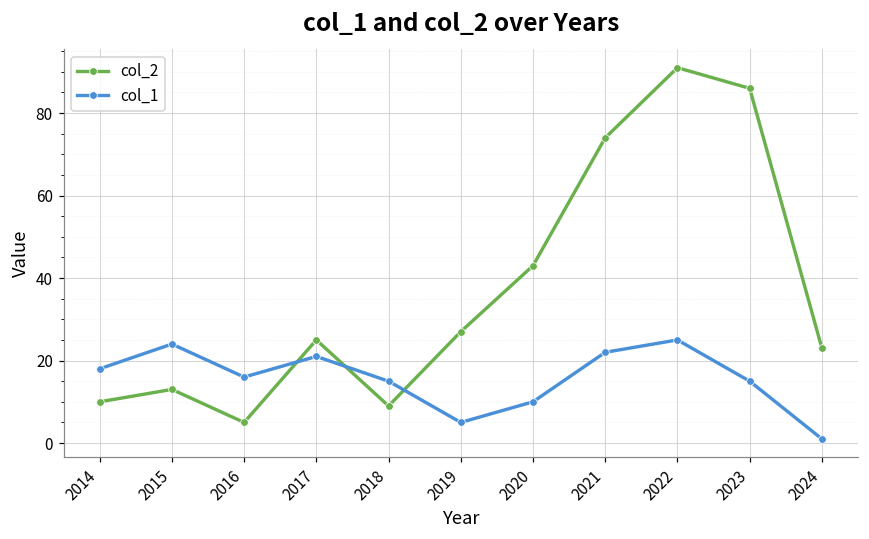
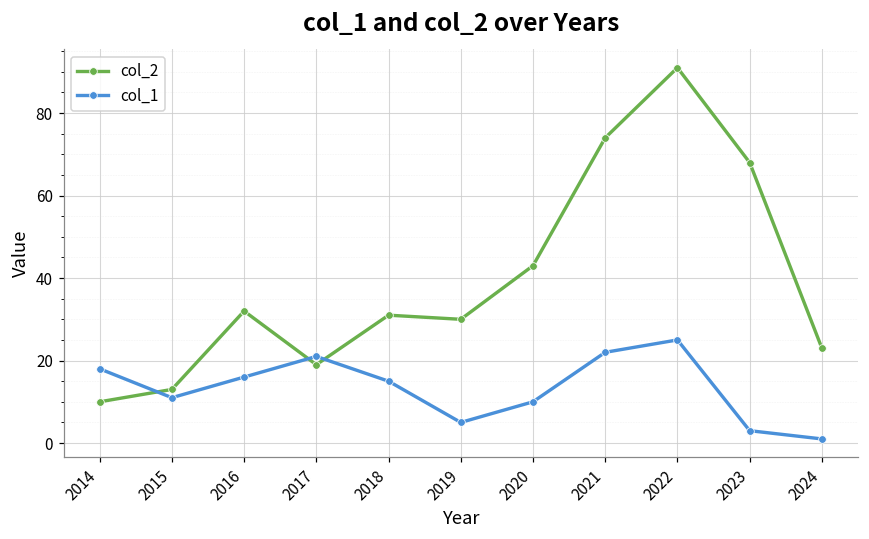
  {
    "col_2": {
      "2014": 10,
      "2015": 13,
-     "2016": 5,
-     "2017": 25,
-     "2018": 9,
-     "2019": 27,
+     "2016": 32,
+     "2017": 19,
+     "2018": 31,
+     "2019": 30,
      "2020": 43,
      "2021": 74,
      "2022": 91,
-     "2023": 86,
+     "2023": 68,
      "2024": 23
    },
    "col_1": {
      "2014": 18,
-     "2015": 24,
+     "2015": 11,
      "2016": 16,
      "2017": 21,
      "2018": 15,
      "2019": 5,
      "2020": 10,
      "2021": 22,
      "2022": 25,
-     "2023": 15,
+     "2023": 3,
      "2024": 1
    }
  }
